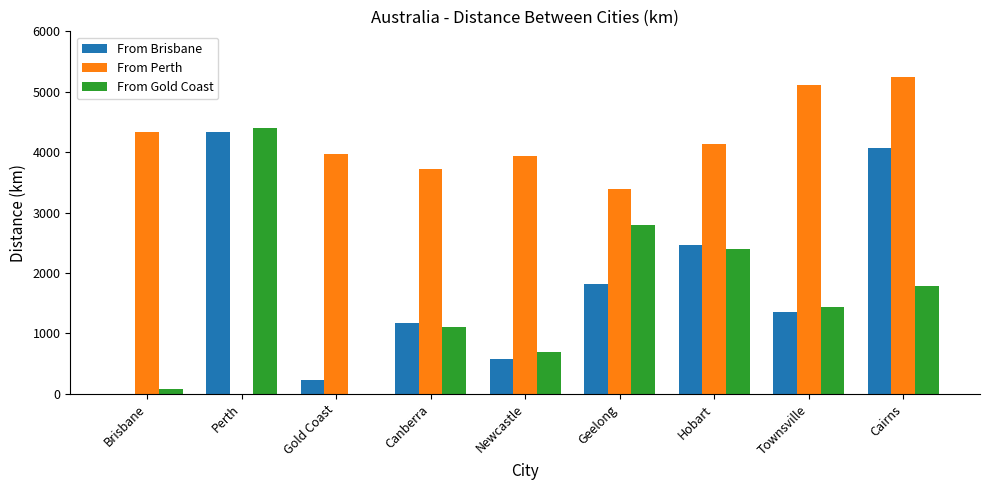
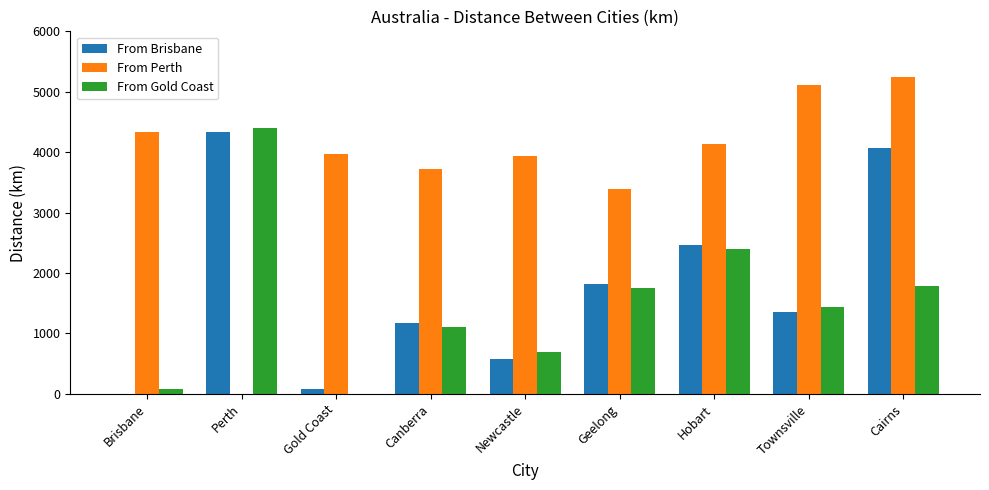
  {
    "From Brisbane": {
      "Brisbane": 0,
      "Perth": 4300,
-     "Gold Coast": 200,
+     "Gold Coast": 100,
      "Canberra": 1200,
      "Newcastle": 600,
      "Geelong": 1800,
      "Hobart": 2500,
      "Townsville": 1400,
      "Cairns": 4100
    },
    "From Perth": {
      "Brisbane": 4300,
      "Perth": 0,
      "Gold Coast": 4000,
      "Canberra": 3700,
      "Newcastle": 3900,
      "Geelong": 3400,
      "Hobart": 4100,
      "Townsville": 5100,
      "Cairns": 5300
    },
    "From Gold Coast": {
      "Brisbane": 100,
      "Perth": 4400,
      "Gold Coast": 0,
      "Canberra": 1100,
      "Newcastle": 700,
-     "Geelong": 2800,
+     "Geelong": 1700,
      "Hobart": 2400,
      "Townsville": 1400,
      "Cairns": 1800
    }
  }
